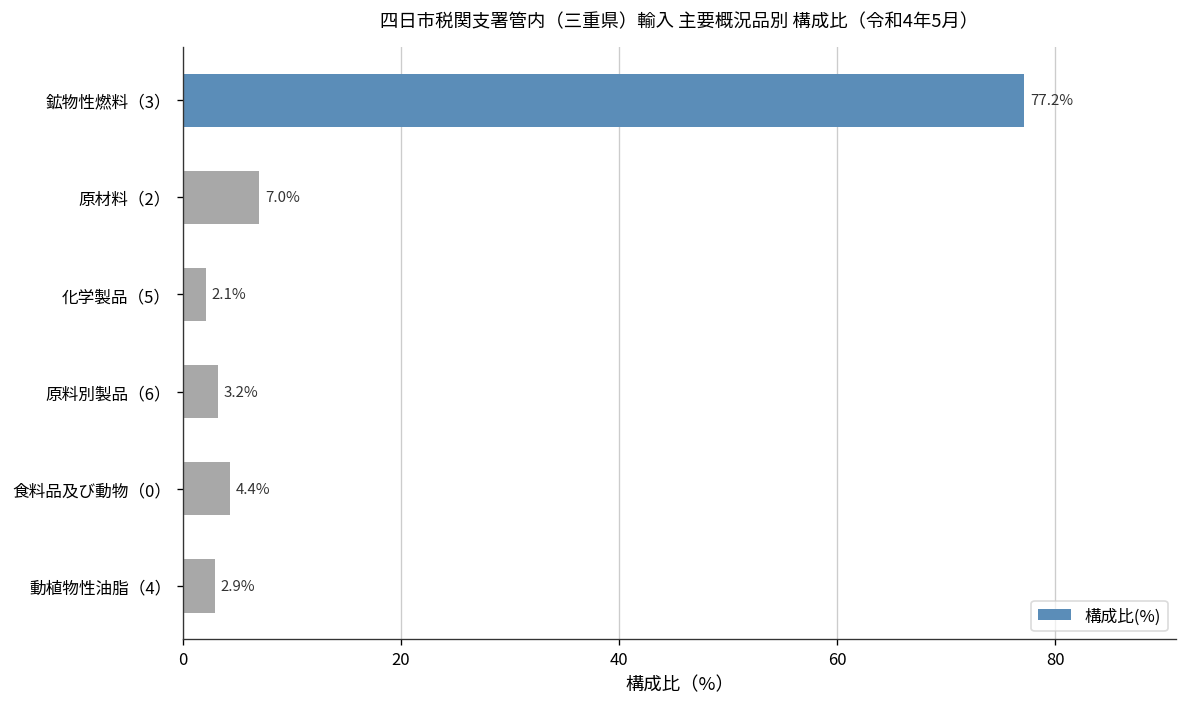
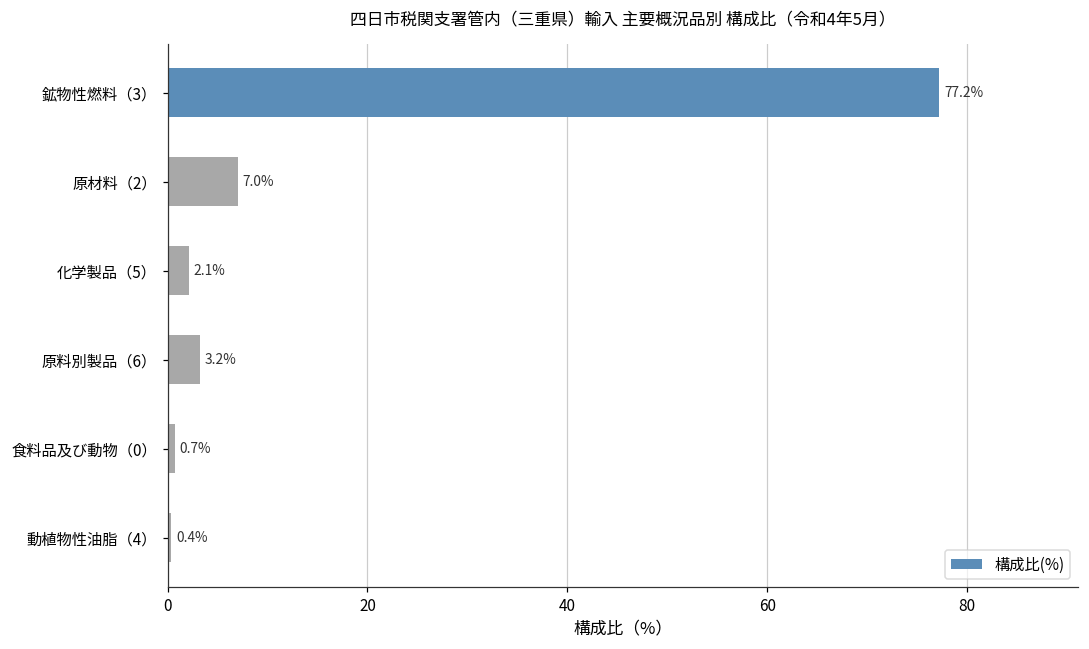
  {
    "鉱物性燃料（3）": "77.2%",
    "原材料（2）": "7.0%",
    "化学製品（5）": "2.1%",
    "原料別製品（6）": "3.2%",
-   "食料品及び動物（0）": "4.4%",
-   "動植物性油脂（4）": "2.9%"
+   "食料品及び動物（0）": "0.7%",
+   "動植物性油脂（4）": "0.4%"
  }
